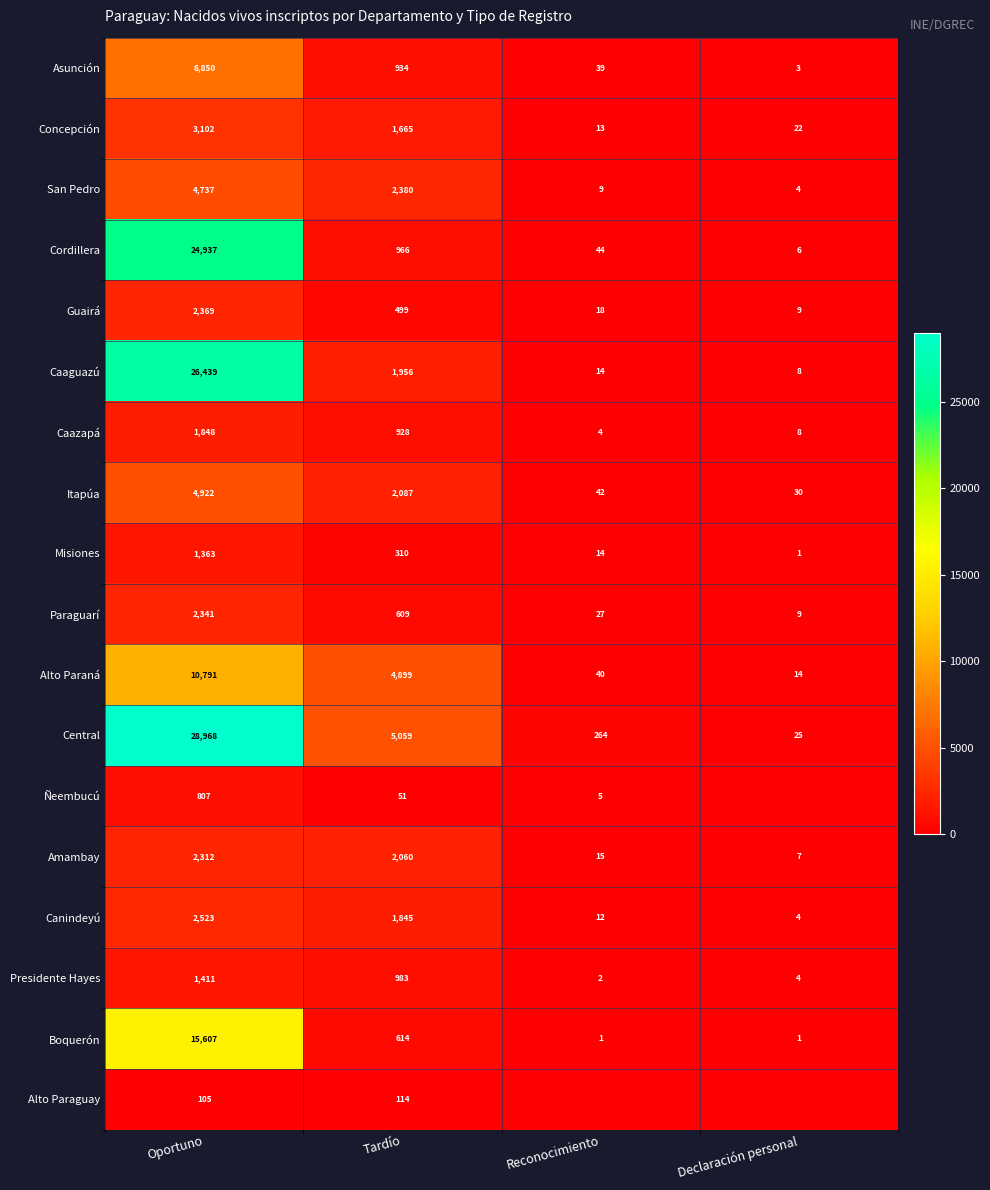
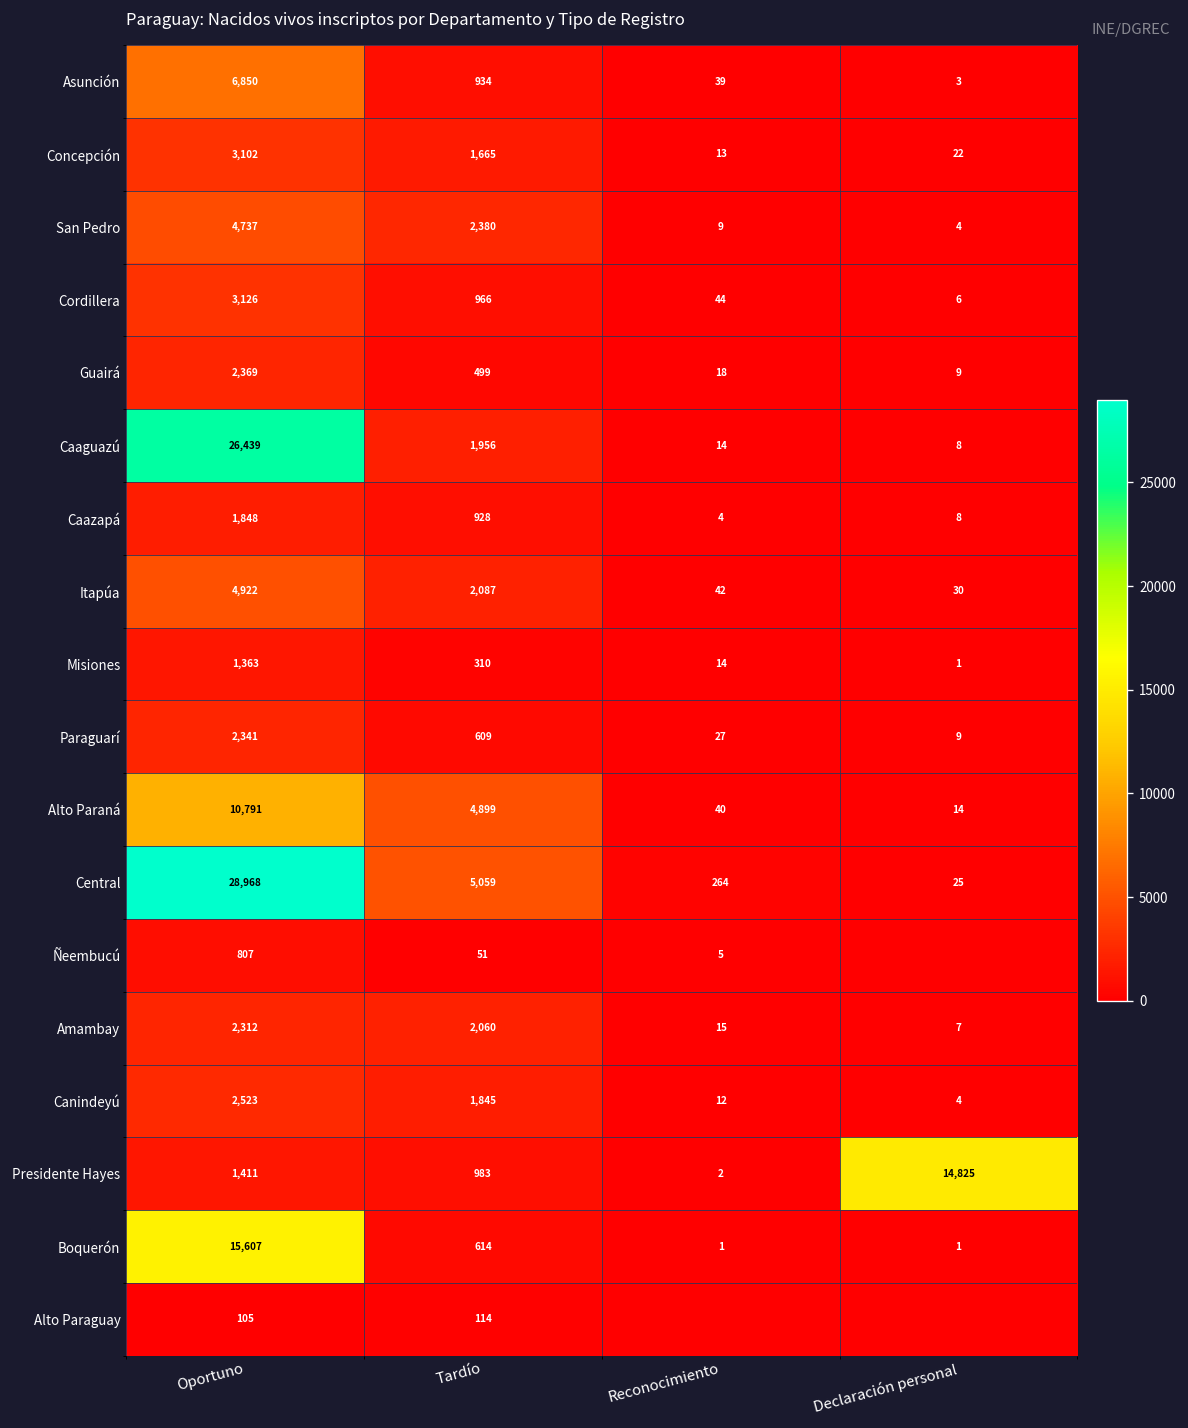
  {
    "Asunción": {
      "Oportuno": "6,850",
      "Tardío": "934",
      "Reconocimiento": "39",
      "Declaración personal": "3"
    },
    "Concepción": {
      "Oportuno": "3,102",
      "Tardío": "1,665",
      "Reconocimiento": "13",
      "Declaración personal": "22"
    },
    "San Pedro": {
      "Oportuno": "4,737",
      "Tardío": "2,380",
      "Reconocimiento": "9",
      "Declaración personal": "4"
    },
    "Cordillera": {
-     "Oportuno": "24,937",
+     "Oportuno": "3,126",
      "Tardío": "966",
      "Reconocimiento": "44",
      "Declaración personal": "6"
    },
    "Guairá": {
      "Oportuno": "2,369",
      "Tardío": "499",
      "Reconocimiento": "18",
      "Declaración personal": "9"
    },
    "Caaguazú": {
      "Oportuno": "26,439",
      "Tardío": "1,956",
      "Reconocimiento": "14",
      "Declaración personal": "8"
    },
    "Caazapá": {
      "Oportuno": "1,848",
      "Tardío": "928",
      "Reconocimiento": "4",
      "Declaración personal": "8"
    },
    "Itapúa": {
      "Oportuno": "4,922",
      "Tardío": "2,087",
      "Reconocimiento": "42",
      "Declaración personal": "30"
    },
    "Misiones": {
      "Oportuno": "1,363",
      "Tardío": "310",
      "Reconocimiento": "14",
      "Declaración personal": "1"
    },
    "Paraguarí": {
      "Oportuno": "2,341",
      "Tardío": "609",
      "Reconocimiento": "27",
      "Declaración personal": "9"
    },
    "Alto Paraná": {
      "Oportuno": "10,791",
      "Tardío": "4,899",
      "Reconocimiento": "40",
      "Declaración personal": "14"
    },
    "Central": {
      "Oportuno": "28,968",
      "Tardío": "5,059",
      "Reconocimiento": "264",
      "Declaración personal": "25"
    },
    "Ñeembucú": {
      "Oportuno": "807",
      "Tardío": "51",
      "Reconocimiento": "5"
    },
    "Amambay": {
      "Oportuno": "2,312",
      "Tardío": "2,060",
      "Reconocimiento": "15",
      "Declaración personal": "7"
    },
    "Canindeyú": {
      "Oportuno": "2,523",
      "Tardío": "1,845",
      "Reconocimiento": "12",
      "Declaración personal": "4"
    },
    "Presidente Hayes": {
      "Oportuno": "1,411",
      "Tardío": "983",
      "Reconocimiento": "2",
-     "Declaración personal": "4"
+     "Declaración personal": "14,825"
    },
    "Boquerón": {
      "Oportuno": "15,607",
      "Tardío": "614",
      "Reconocimiento": "1",
      "Declaración personal": "1"
    },
    "Alto Paraguay": {
      "Oportuno": "105",
      "Tardío": "114"
    }
  }
